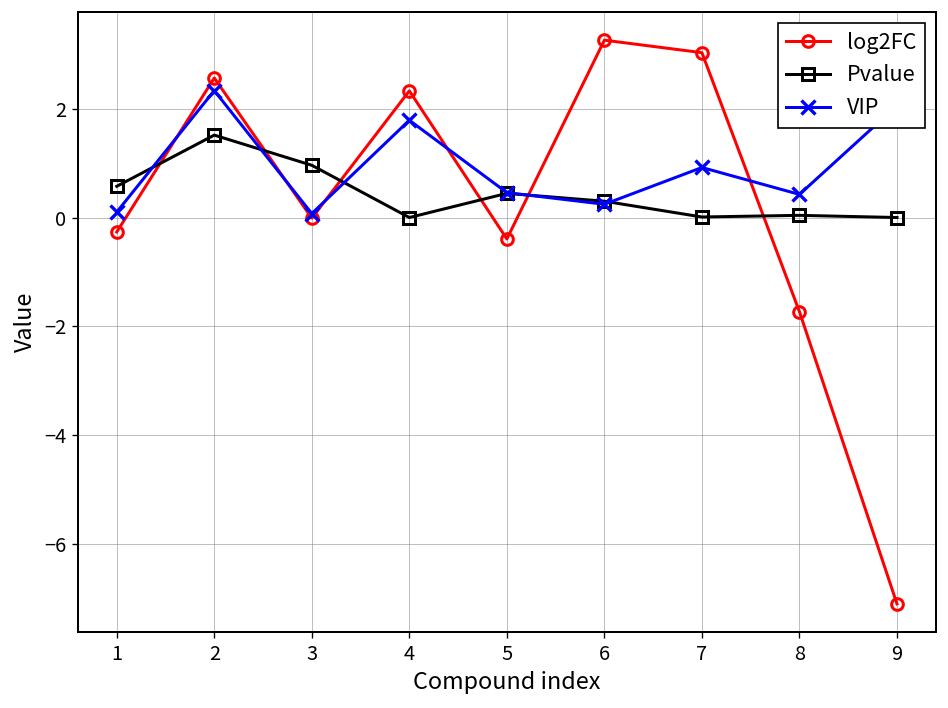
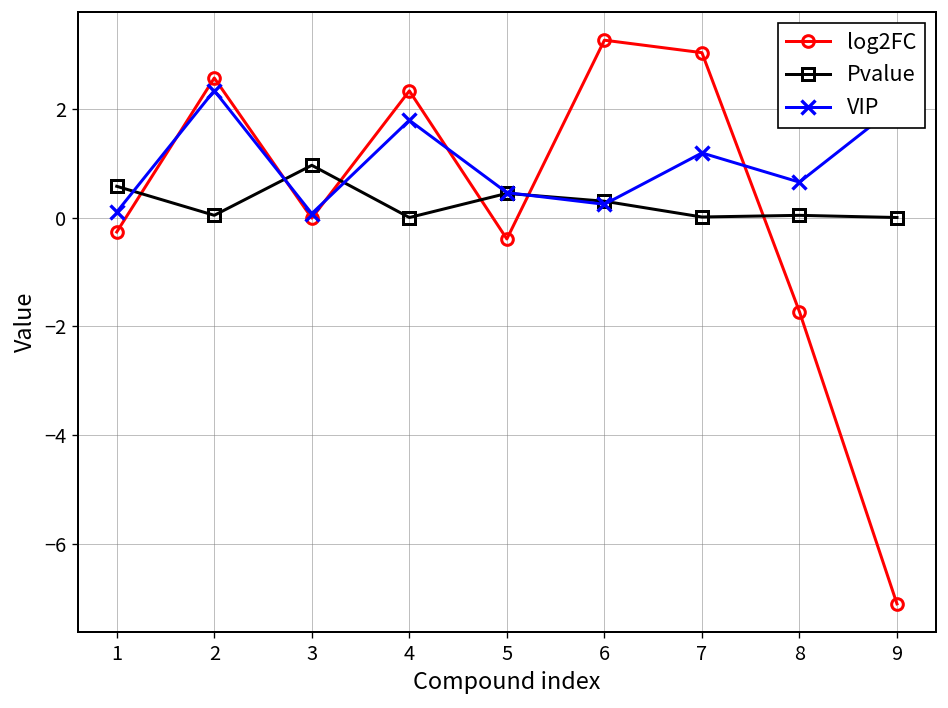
  {
    "log2FC": {
      "1": -0.3,
      "2": 2.6,
      "3": 0.0,
      "4": 2.3,
      "5": -0.4,
      "6": 3.3,
      "7": 3.0,
      "8": -1.7,
      "9": -7.1
    },
    "Pvalue": {
      "1": 0.6,
-     "2": 1.5,
+     "2": 0.0,
      "3": 1.0,
      "4": 0.0,
      "7": 0.0,
      "8": 0.0,
      "9": 0.0
    },
    "VIP": {
      "1": 0.1,
      "2": 2.3,
      "3": 0.1,
      "4": 1.8,
-     "7": 0.9,
-     "8": 0.4
+     "7": 1.2,
+     "8": 0.6
    }
  }
